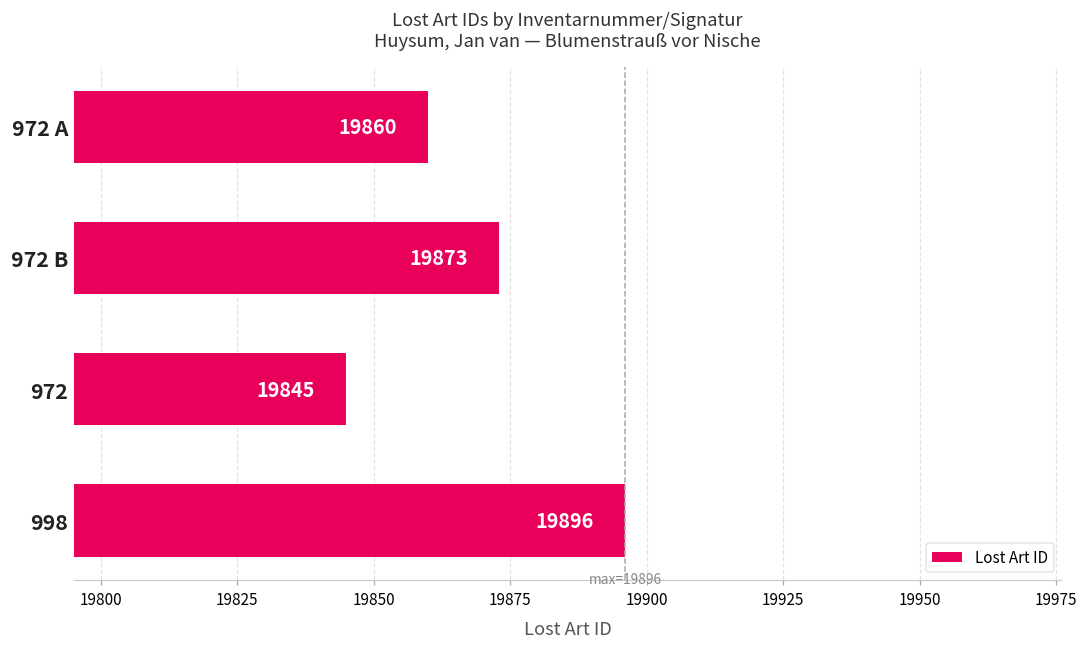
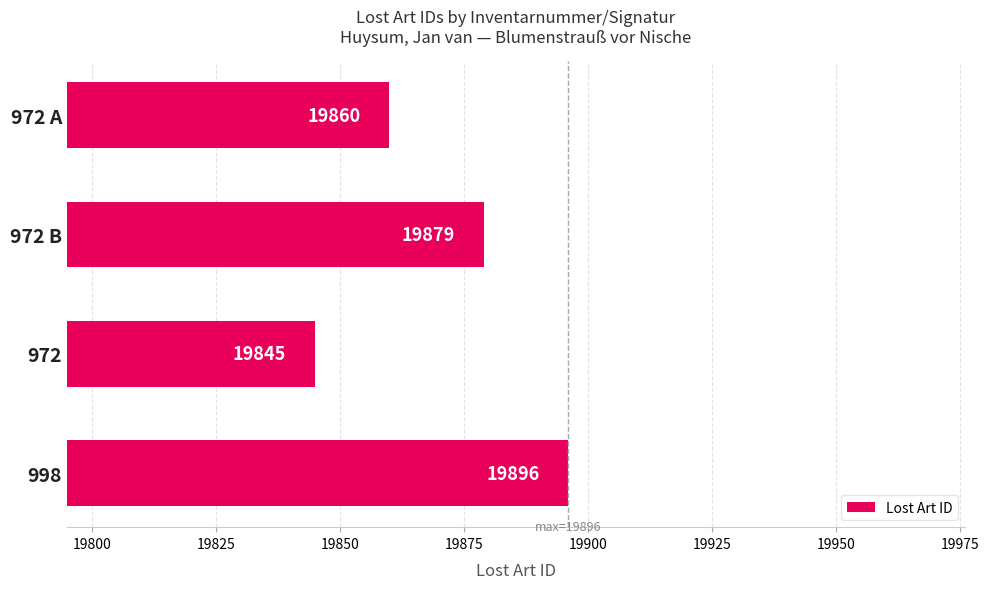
  {
    "972 A": 19860,
-   "972 B": 19873,
+   "972 B": 19879,
    "972": 19845,
    "998": 19896
  }
